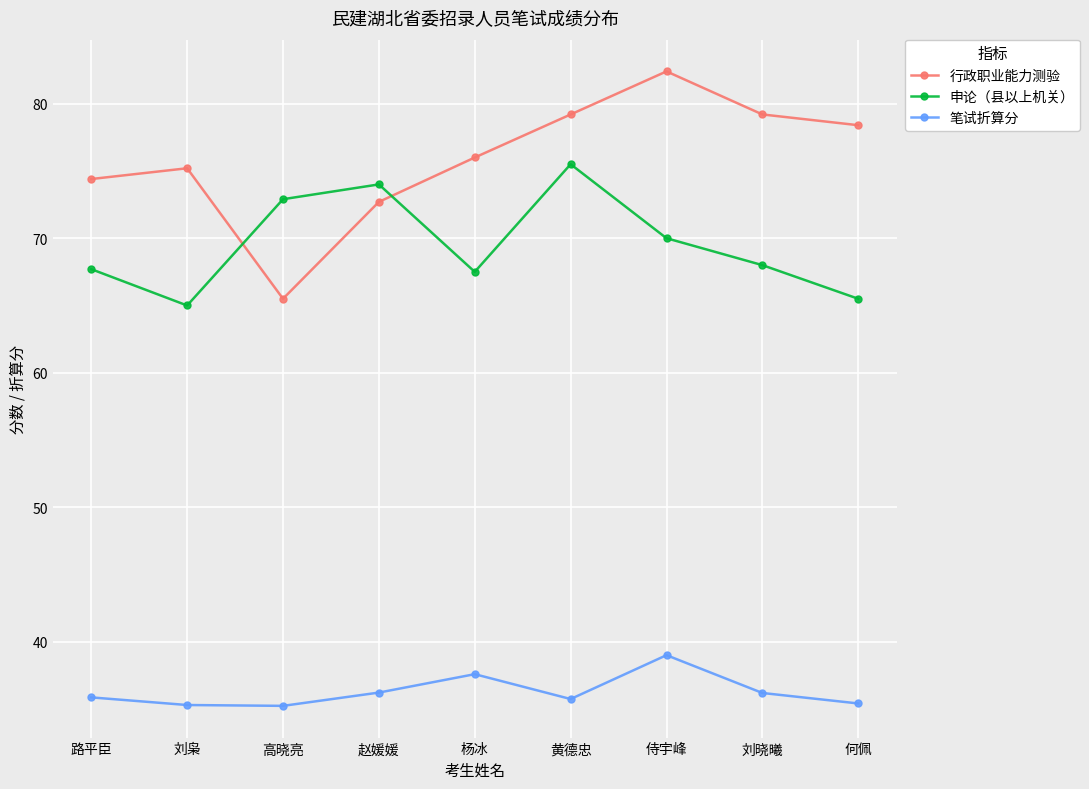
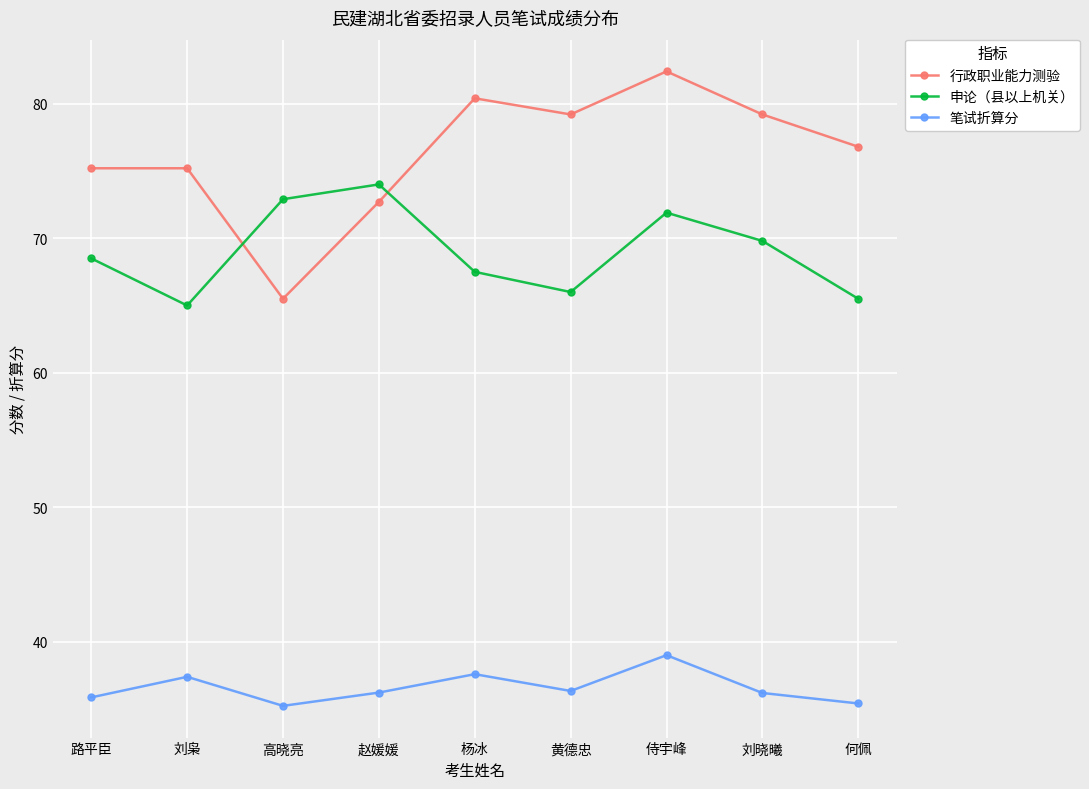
  {
    "行政职业能力测验": {
-     "路平臣": 74.4,
+     "路平臣": 75.2,
      "刘枭": 75.2,
      "高晓亮": 65.5,
      "赵媛媛": 72.7,
-     "杨冰": 76.0,
+     "杨冰": 80.4,
      "黄德忠": 79.2,
      "侍宇峰": 82.4,
      "刘晓曦": 79.2,
-     "何佩": 78.4
+     "何佩": 76.8
    },
    "申论（县以上机关）": {
-     "路平臣": 67.7,
+     "路平臣": 68.5,
      "刘枭": 65.0,
      "高晓亮": 72.9,
      "赵媛媛": 74.0,
      "杨冰": 67.5,
-     "黄德忠": 75.5,
-     "侍宇峰": 70.0,
-     "刘晓曦": 68.0,
+     "黄德忠": 66.0,
+     "侍宇峰": 71.9,
+     "刘晓曦": 69.8,
      "何佩": 65.5
    },
    "笔试折算分": {
      "路平臣": 35.9,
-     "刘枭": 35.3,
+     "刘枭": 37.4,
      "高晓亮": 35.2,
      "赵媛媛": 36.2,
      "杨冰": 37.6,
-     "黄德忠": 35.8,
+     "黄德忠": 36.4,
      "侍宇峰": 39.0,
      "刘晓曦": 36.2,
      "何佩": 35.4
    }
  }
